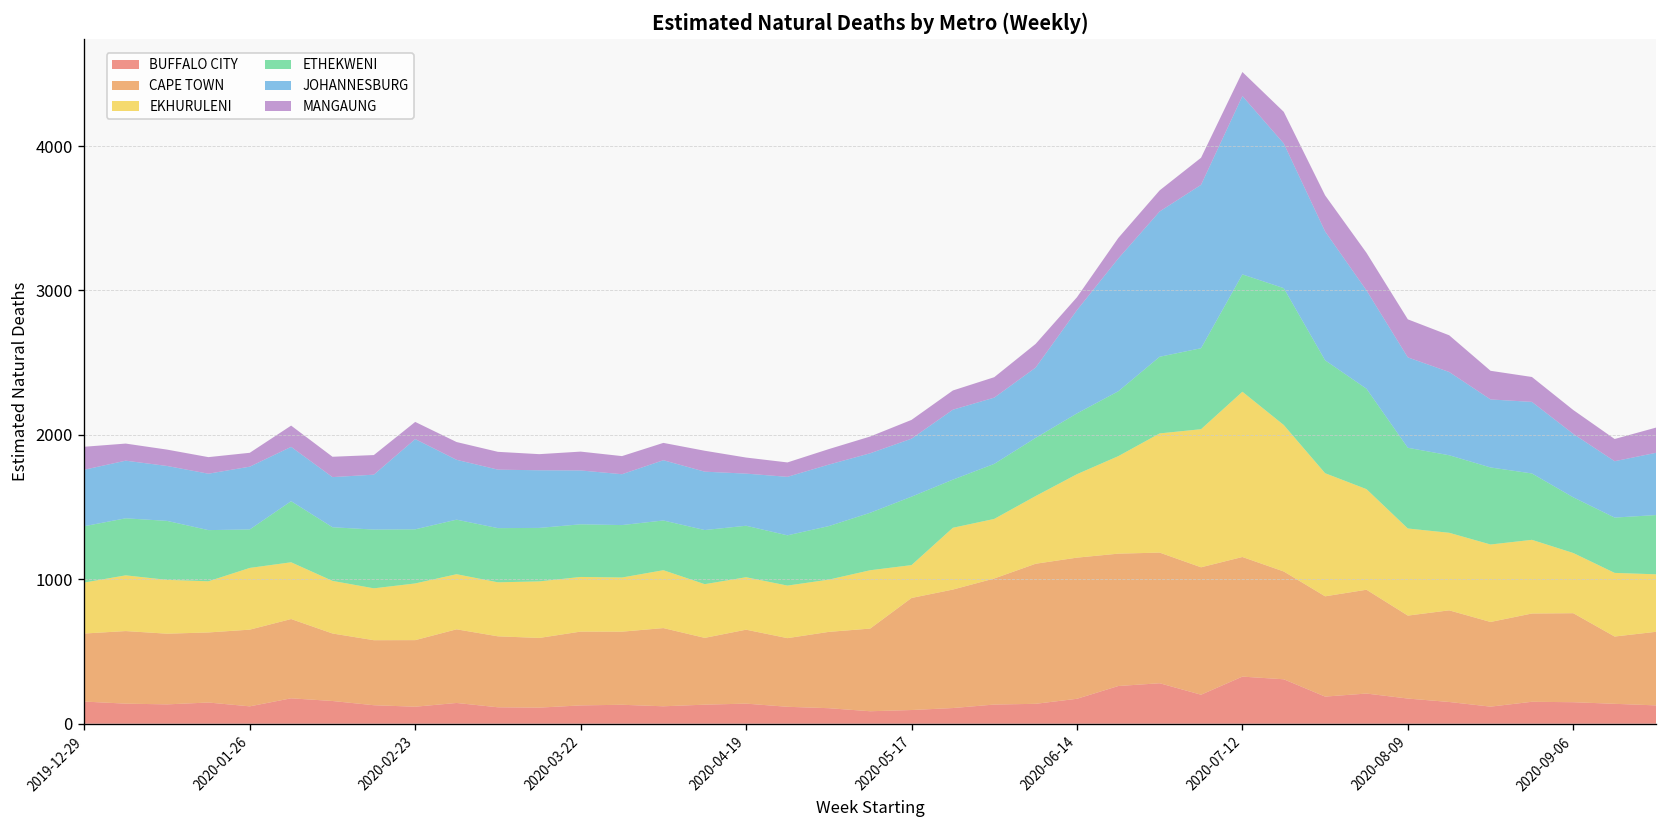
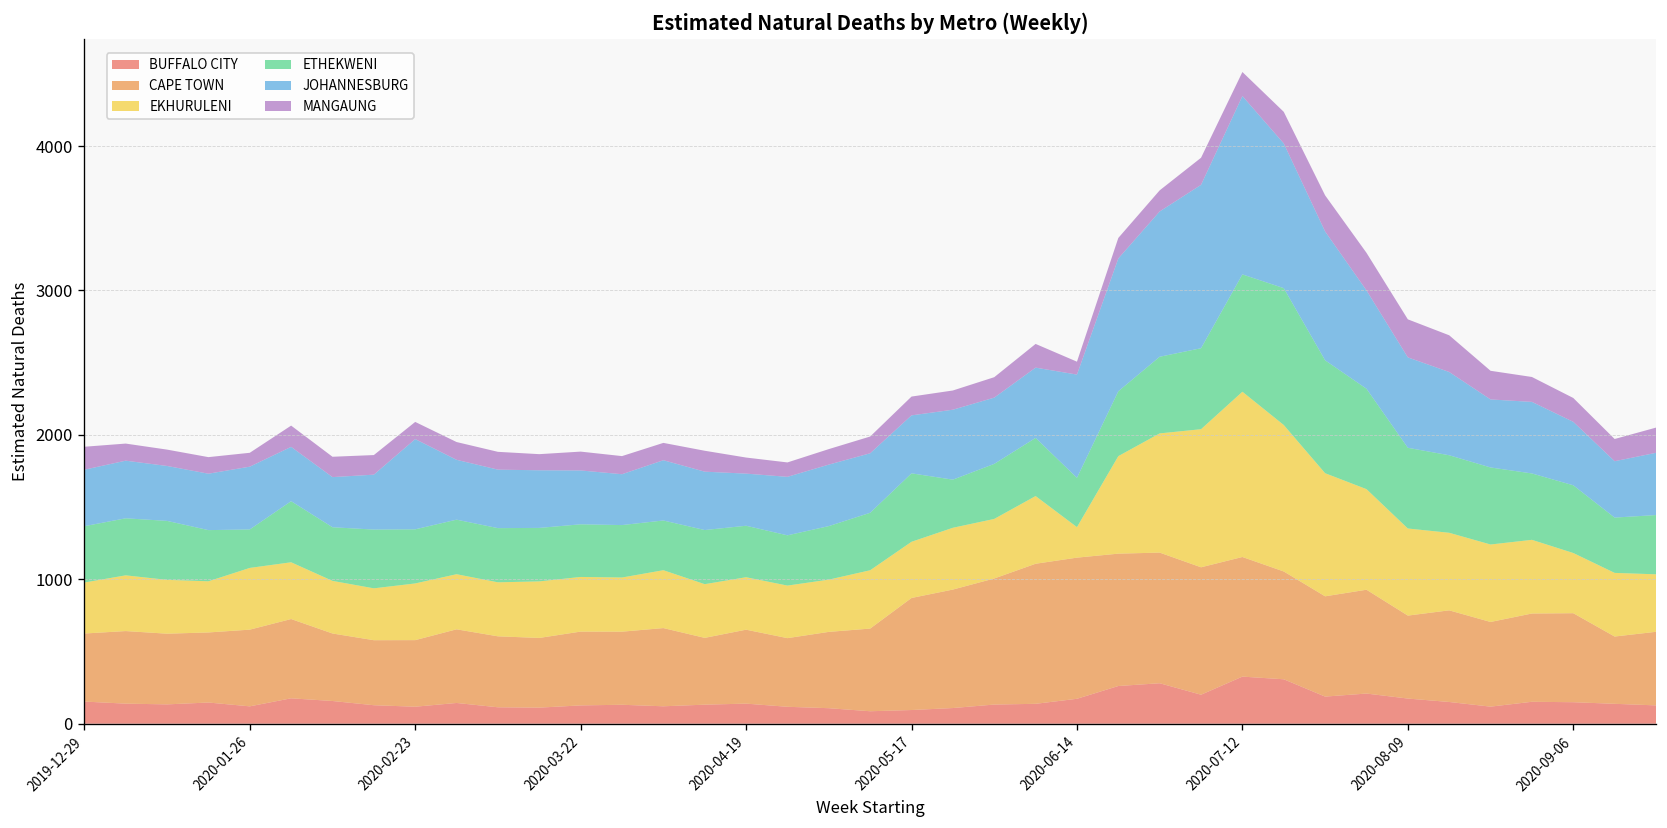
  {
    "EKHURULENI": {
      "2019-12-29": 350,
      "2020-01-26": 430,
      "2020-02-23": 390,
      "2020-03-22": 380,
      "2020-04-19": 360,
-     "2020-05-17": 230,
-     "2020-06-14": 580,
+     "2020-05-17": 390,
+     "2020-06-14": 210,
      "2020-07-12": 1140,
      "2020-08-09": 600,
      "2020-09-06": 420
    },
    "ETHEKWENI": {
      "2019-12-29": 390,
      "2020-01-26": 270,
      "2020-02-23": 370,
      "2020-03-22": 360,
      "2020-04-19": 360,
      "2020-05-17": 470,
-     "2020-06-14": 420,
+     "2020-06-14": 340,
      "2020-07-12": 810,
      "2020-08-09": 560,
-     "2020-09-06": 390
+     "2020-09-06": 470
    },
    "JOHANNESBURG": {
      "2019-12-29": 390,
      "2020-01-26": 430,
      "2020-02-23": 620,
      "2020-03-22": 370,
      "2020-04-19": 360,
      "2020-05-17": 400,
      "2020-06-14": 710,
      "2020-07-12": 1230,
      "2020-08-09": 630,
      "2020-09-06": 440
    },
    "MANGAUNG": {
      "2019-12-29": 160,
      "2020-01-26": 100,
      "2020-02-23": 120,
      "2020-03-22": 130,
      "2020-04-19": 110,
      "2020-05-17": 130,
      "2020-06-14": 90,
      "2020-07-12": 170,
      "2020-08-09": 260,
      "2020-09-06": 170
    }
  }
